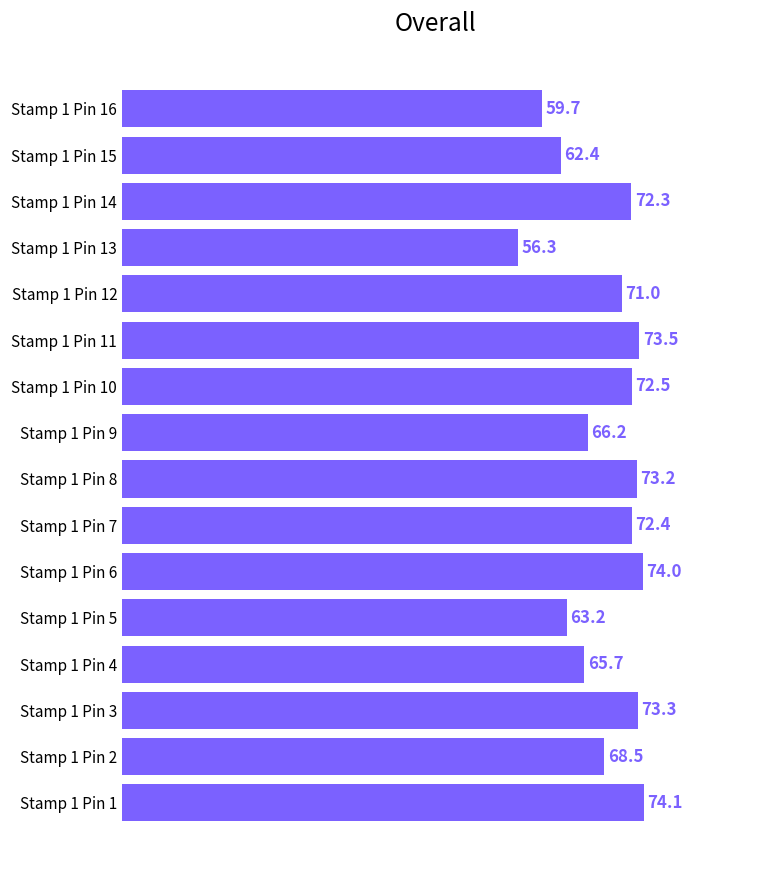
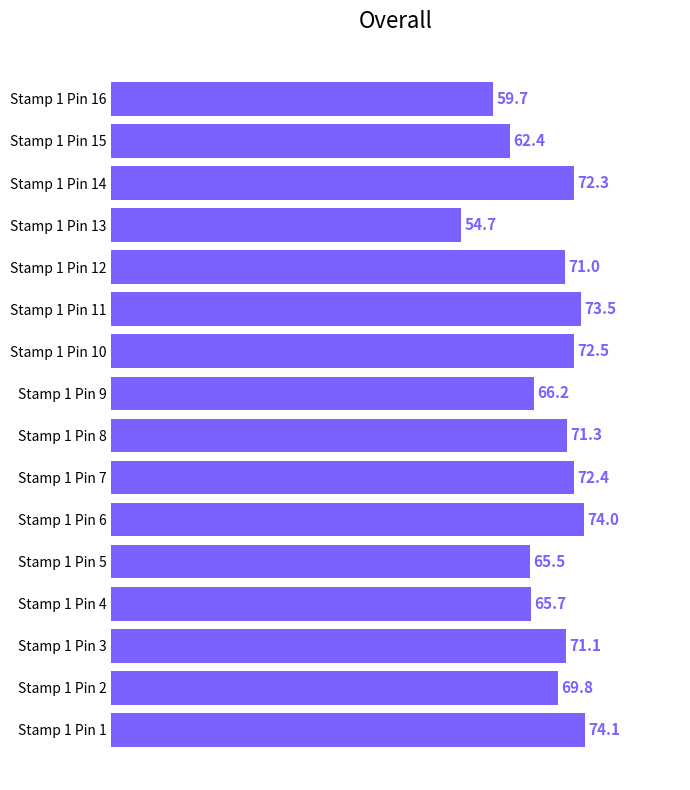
  {
    "Stamp 1 Pin 16": 59.7,
    "Stamp 1 Pin 15": 62.4,
    "Stamp 1 Pin 14": 72.3,
-   "Stamp 1 Pin 13": 56.3,
+   "Stamp 1 Pin 13": 54.7,
    "Stamp 1 Pin 12": 71.0,
    "Stamp 1 Pin 11": 73.5,
    "Stamp 1 Pin 10": 72.5,
    "Stamp 1 Pin 9": 66.2,
-   "Stamp 1 Pin 8": 73.2,
+   "Stamp 1 Pin 8": 71.3,
    "Stamp 1 Pin 7": 72.4,
    "Stamp 1 Pin 6": 74.0,
-   "Stamp 1 Pin 5": 63.2,
+   "Stamp 1 Pin 5": 65.5,
    "Stamp 1 Pin 4": 65.7,
-   "Stamp 1 Pin 3": 73.3,
-   "Stamp 1 Pin 2": 68.5,
+   "Stamp 1 Pin 3": 71.1,
+   "Stamp 1 Pin 2": 69.8,
    "Stamp 1 Pin 1": 74.1
  }
